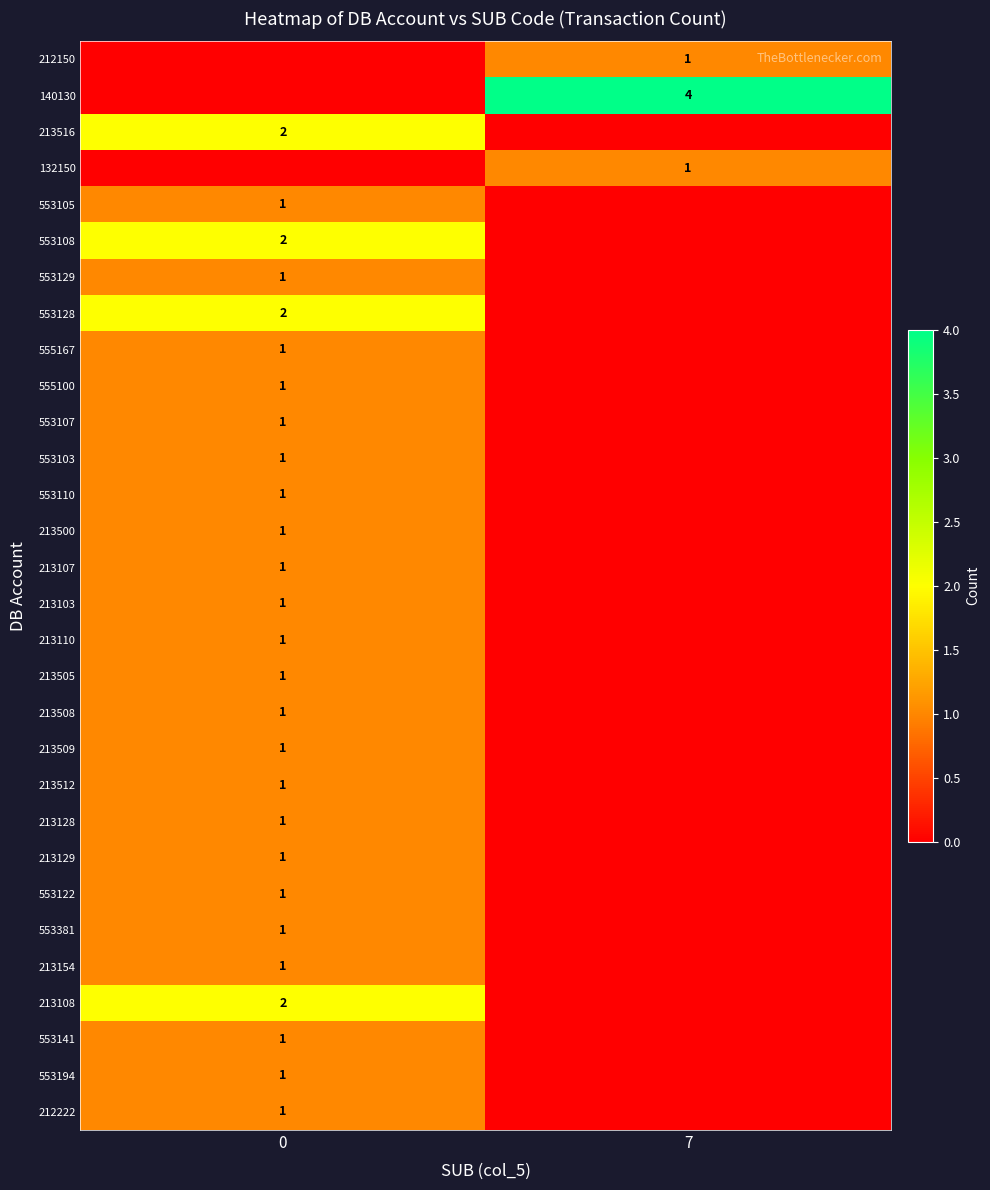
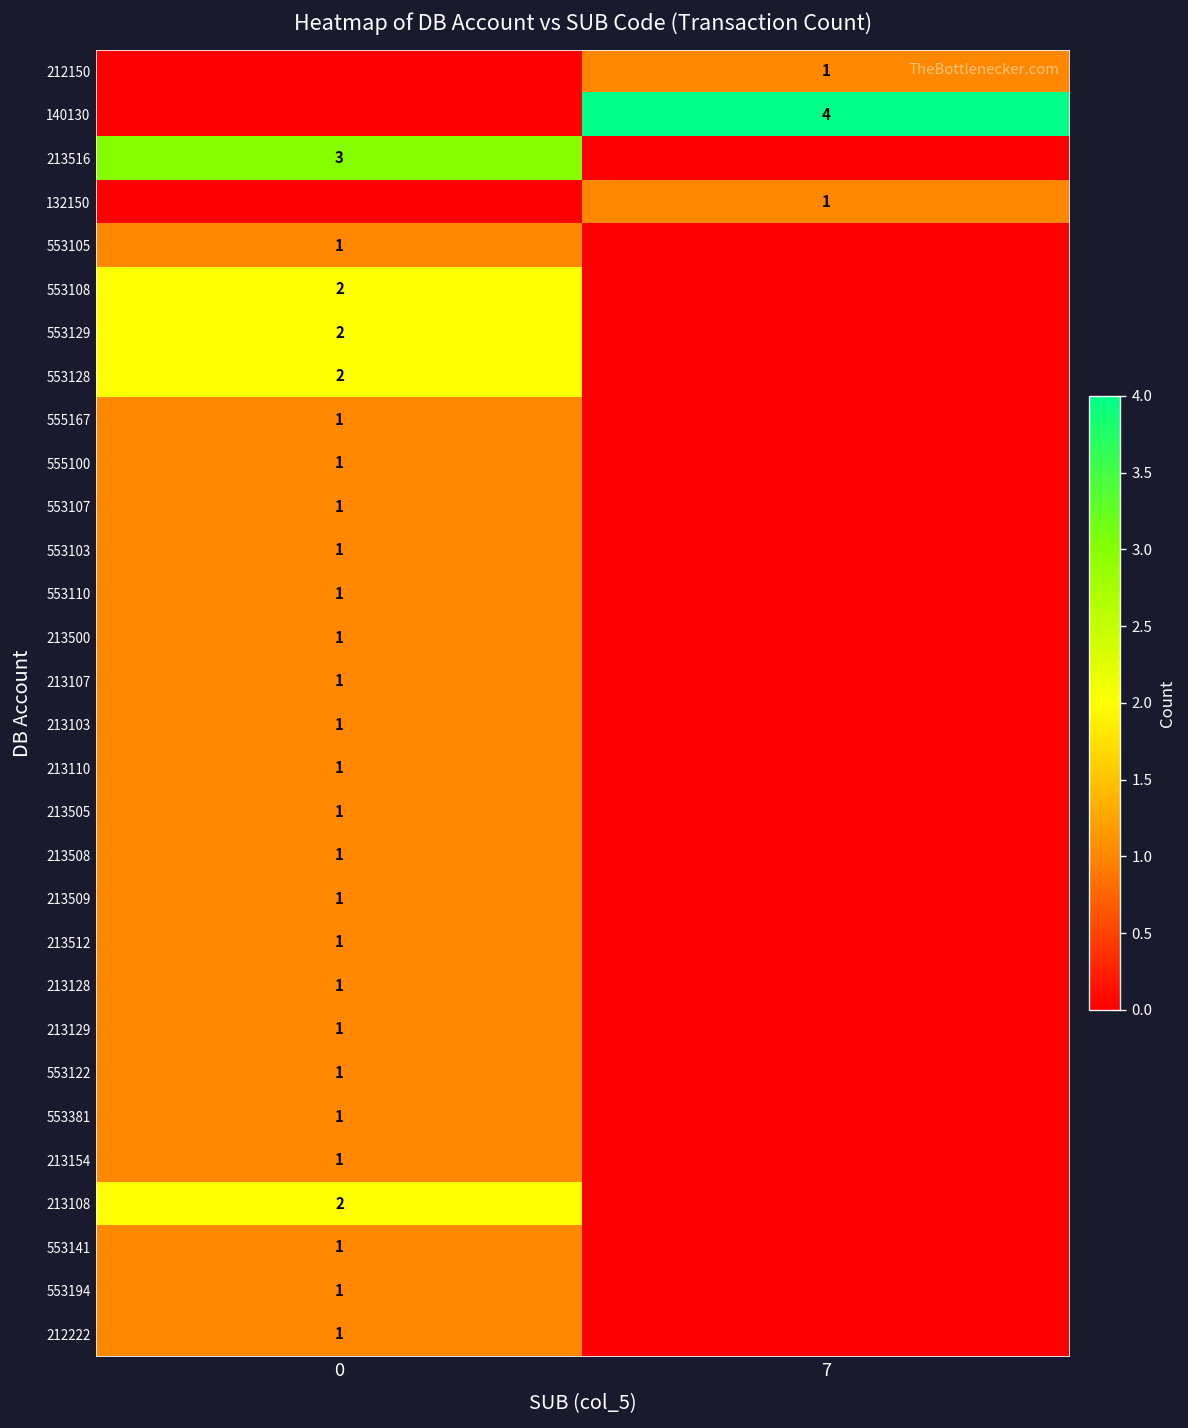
  {
    "140130": {
      "7": 4
    },
    "213516": {
-     "0": 2
+     "0": 3
    },
    "132150": {
      "7": 1
    },
    "553105": {
      "0": 1
    },
    "553108": {
      "0": 2
    },
    "553129": {
-     "0": 1
+     "0": 2
    },
    "553128": {
      "0": 2
    },
    "555167": {
      "0": 1
    },
    "555100": {
      "0": 1
    },
    "553107": {
      "0": 1
    },
    "553103": {
      "0": 1
    },
    "553110": {
      "0": 1
    },
    "213500": {
      "0": 1
    },
    "213107": {
      "0": 1
    },
    "213103": {
      "0": 1
    },
    "213110": {
      "0": 1
    },
    "213505": {
      "0": 1
    },
    "213508": {
      "0": 1
    },
    "213509": {
      "0": 1
    },
    "213512": {
      "0": 1
    },
    "213128": {
      "0": 1
    },
    "213129": {
      "0": 1
    },
    "553122": {
      "0": 1
    },
    "553381": {
      "0": 1
    },
    "213154": {
      "0": 1
    },
    "213108": {
      "0": 2
    },
    "553141": {
      "0": 1
    },
    "553194": {
      "0": 1
    },
    "212222": {
      "0": 1
    }
  }
